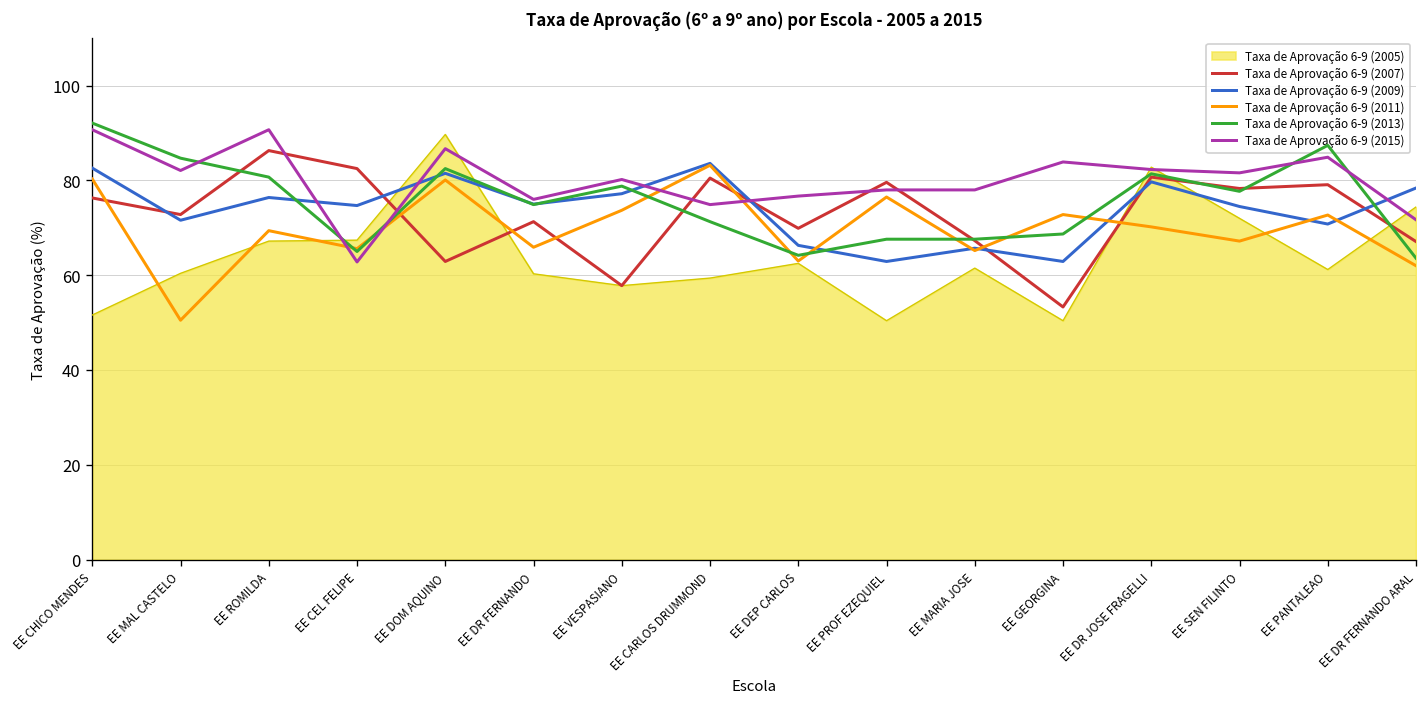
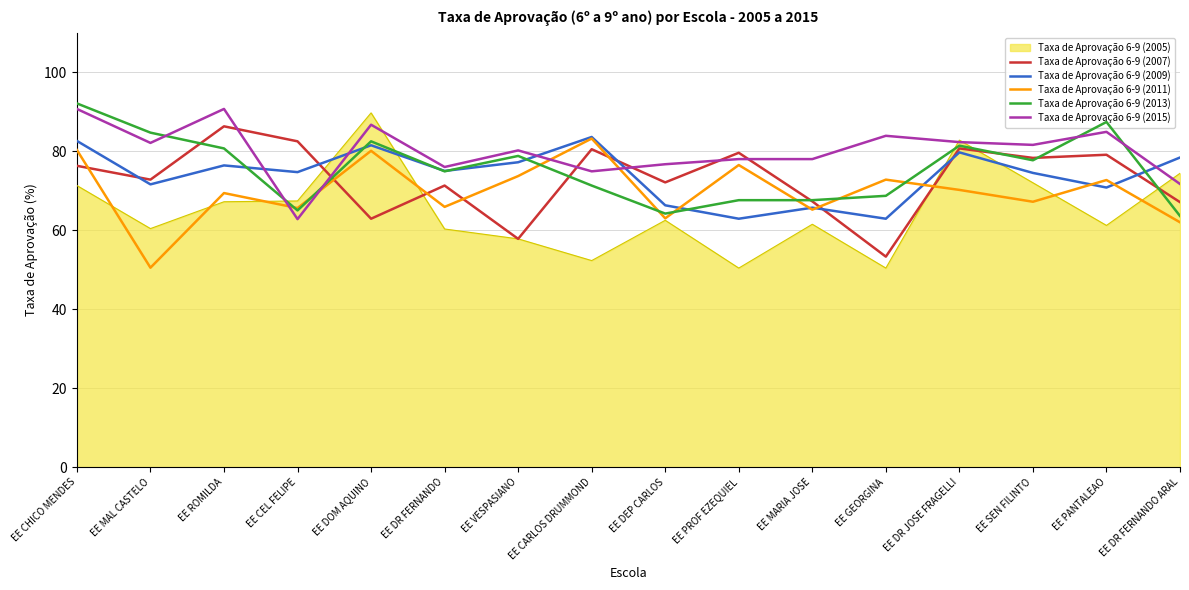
  {
    "Taxa de Aprovação 6-9 (2005)": {
-     "EE CHICO MENDES": 52,
+     "EE CHICO MENDES": 71,
      "EE MAL CASTELO": 60,
      "EE ROMILDA": 67,
      "EE CEL FELIPE": 67,
      "EE DOM AQUINO": 90,
      "EE DR FERNANDO": 60,
-     "EE CARLOS DRUMMOND": 59,
+     "EE CARLOS DRUMMOND": 52,
      "EE PROF EZEQUIEL": 50,
      "EE MARIA JOSE": 62,
      "EE GEORGINA": 50,
      "EE SEN FILINTO": 72,
      "EE PANTALEAO": 61,
      "EE DR FERNANDO ARAL": 74
    },
    "Taxa de Aprovação 6-9 (2007)": {
      "EE CHICO MENDES": 76,
      "EE MAL CASTELO": 73,
      "EE ROMILDA": 86,
      "EE CEL FELIPE": 83,
      "EE DOM AQUINO": 63,
      "EE DR FERNANDO": 71,
      "EE CARLOS DRUMMOND": 81,
-     "EE DEP CARLOS": 70,
+     "EE DEP CARLOS": 72,
      "EE PROF EZEQUIEL": 80,
      "EE GEORGINA": 53,
      "EE DR JOSE FRAGELLI": 81,
      "EE PANTALEAO": 79,
      "EE DR FERNANDO ARAL": 67
    },
    "Taxa de Aprovação 6-9 (2009)": {
      "EE CHICO MENDES": 83,
      "EE MAL CASTELO": 72,
      "EE ROMILDA": 76,
      "EE CEL FELIPE": 75,
      "EE DOM AQUINO": 82,
      "EE VESPASIANO": 77,
      "EE DEP CARLOS": 66,
      "EE PROF EZEQUIEL": 63,
      "EE GEORGINA": 63,
      "EE DR JOSE FRAGELLI": 80,
      "EE SEN FILINTO": 75,
      "EE PANTALEAO": 71,
      "EE DR FERNANDO ARAL": 78
    },
    "Taxa de Aprovação 6-9 (2011)": {
      "EE CHICO MENDES": 80,
      "EE MAL CASTELO": 51,
      "EE ROMILDA": 69,
      "EE DOM AQUINO": 80,
      "EE DR FERNANDO": 66,
      "EE VESPASIANO": 74,
      "EE PROF EZEQUIEL": 77,
      "EE GEORGINA": 73,
      "EE DR JOSE FRAGELLI": 70,
      "EE SEN FILINTO": 67,
      "EE PANTALEAO": 73,
      "EE DR FERNANDO ARAL": 62
    },
    "Taxa de Aprovação 6-9 (2013)": {
      "EE CHICO MENDES": 92,
      "EE MAL CASTELO": 85,
      "EE ROMILDA": 81,
      "EE DOM AQUINO": 83,
      "EE VESPASIANO": 79,
      "EE CARLOS DRUMMOND": 71,
      "EE DEP CARLOS": 64,
      "EE PROF EZEQUIEL": 68,
      "EE GEORGINA": 69,
      "EE DR JOSE FRAGELLI": 81,
      "EE DR FERNANDO ARAL": 64
    },
    "Taxa de Aprovação 6-9 (2015)": {
      "EE CHICO MENDES": 91,
      "EE MAL CASTELO": 82,
      "EE ROMILDA": 91,
      "EE CEL FELIPE": 63,
      "EE DOM AQUINO": 87,
      "EE DR FERNANDO": 76,
      "EE VESPASIANO": 80,
      "EE CARLOS DRUMMOND": 75,
      "EE DEP CARLOS": 77,
      "EE PROF EZEQUIEL": 78,
      "EE MARIA JOSE": 78,
      "EE GEORGINA": 84,
      "EE SEN FILINTO": 82,
      "EE PANTALEAO": 85,
      "EE DR FERNANDO ARAL": 72
    }
  }
